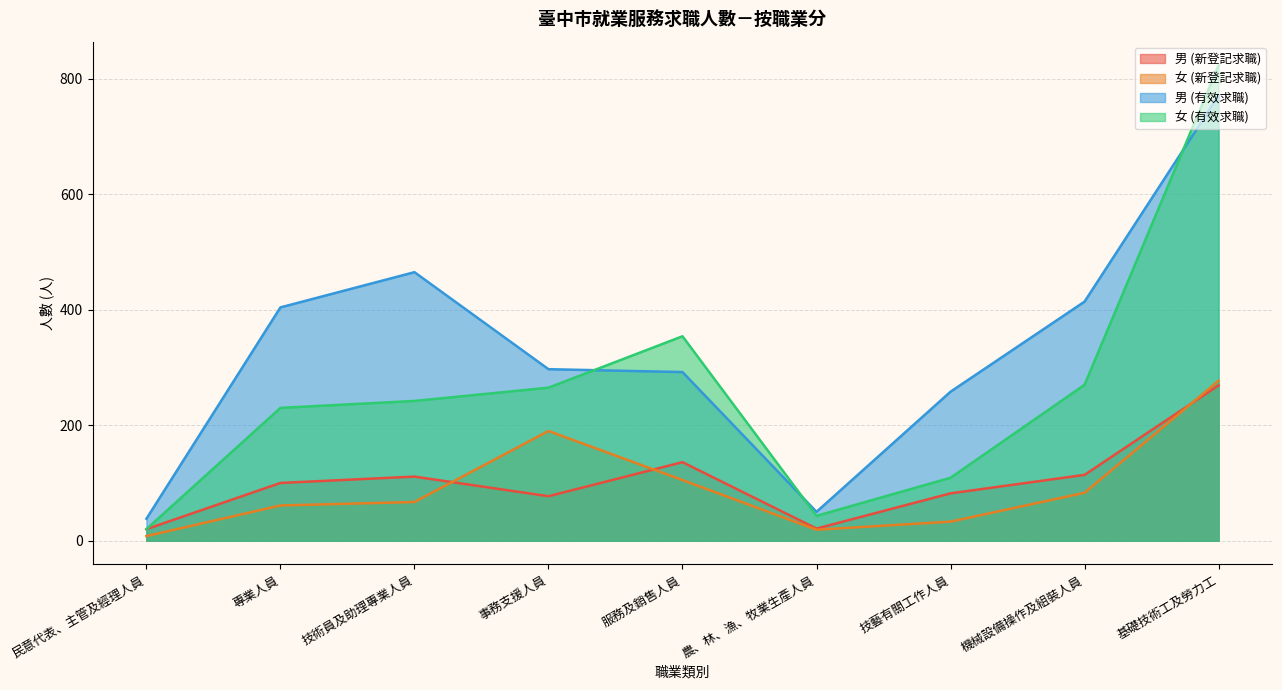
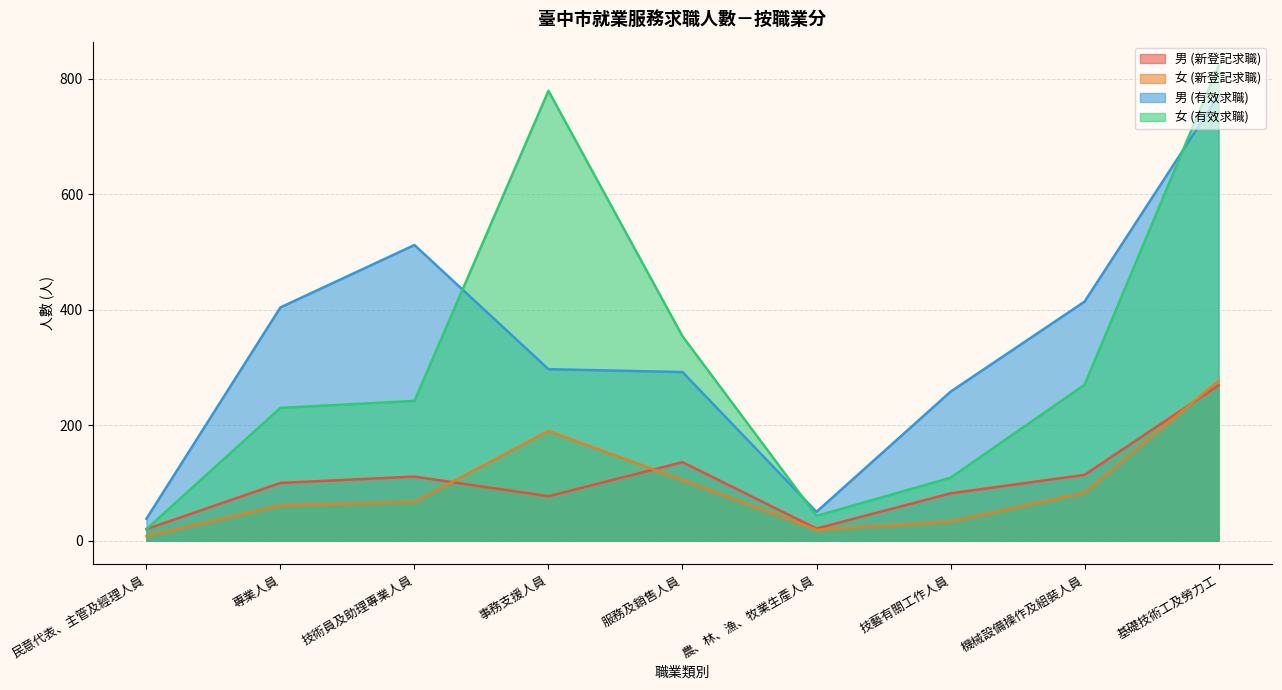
  {
    "男 (有效求職)": {
      "民意代表、主管及經理人員": 40,
      "專業人員": 400,
-     "技術員及助理專業人員": 470,
+     "技術員及助理專業人員": 510,
      "事務支援人員": 300,
      "服務及銷售人員": 290,
      "農、林、漁、牧業生產人員": 50,
      "技藝有關工作人員": 260,
      "機械設備操作及組裝人員": 410
    },
    "女 (有效求職)": {
      "專業人員": 230,
      "技術員及助理專業人員": 240,
-     "事務支援人員": 270,
+     "事務支援人員": 780,
      "服務及銷售人員": 350,
      "農、林、漁、牧業生產人員": 40,
      "技藝有關工作人員": 110,
      "機械設備操作及組裝人員": 270
    }
  }
